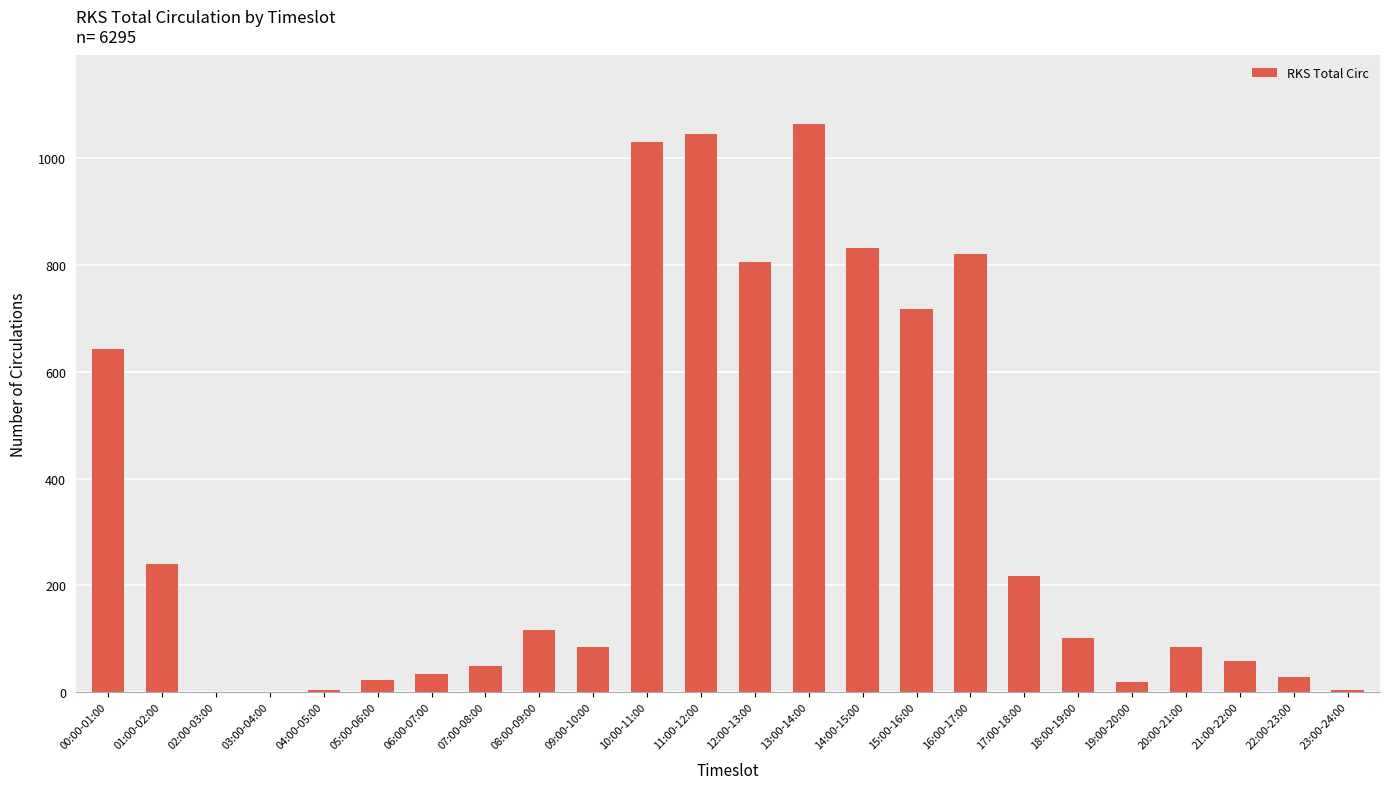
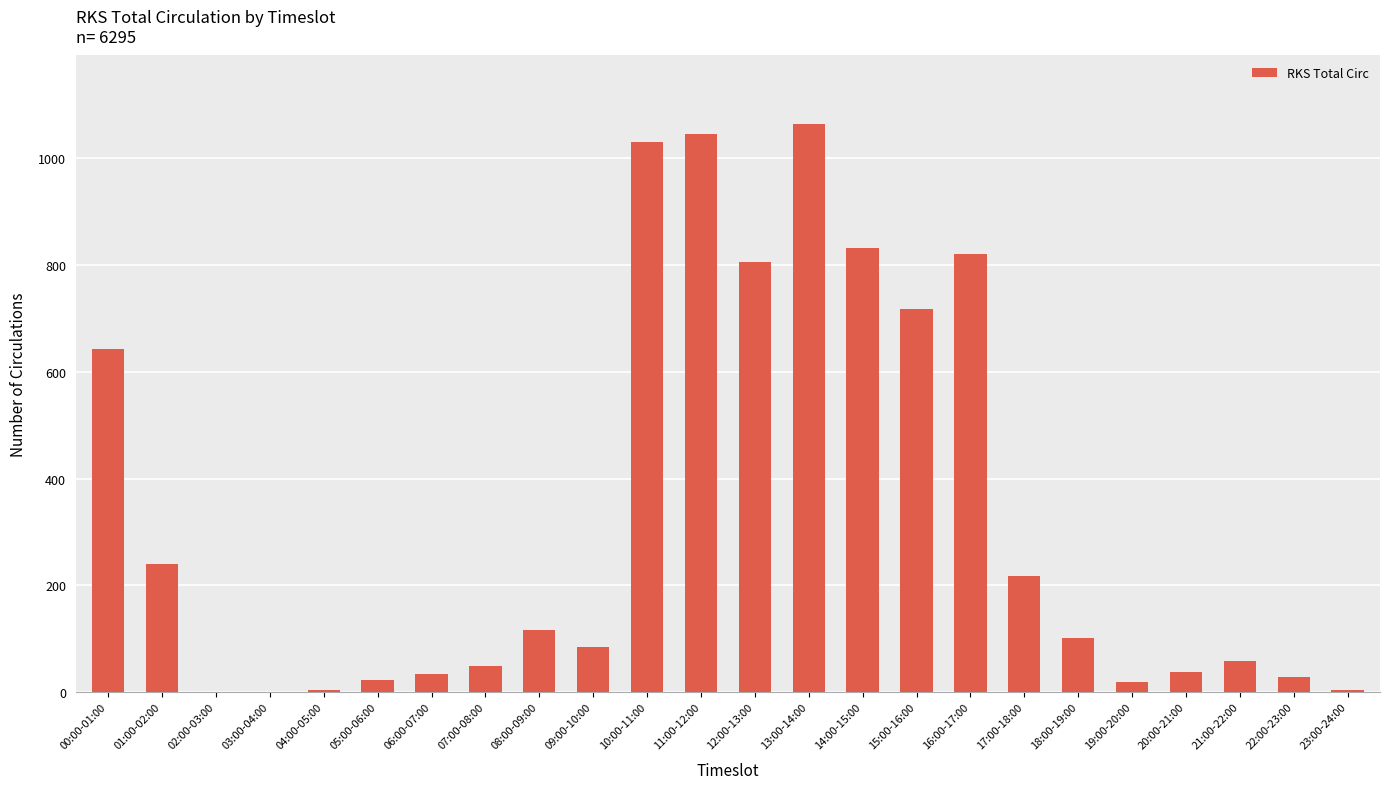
  {
    "00:00-01:00": 640,
    "01:00-02:00": 240,
    "02:00-03:00": 0,
    "03:00-04:00": 0,
    "05:00-06:00": 20,
    "06:00-07:00": 30,
    "07:00-08:00": 50,
    "08:00-09:00": 120,
    "09:00-10:00": 80,
    "10:00-11:00": 1030,
    "11:00-12:00": 1050,
    "12:00-13:00": 810,
    "13:00-14:00": 1070,
    "14:00-15:00": 830,
    "15:00-16:00": 720,
    "16:00-17:00": 820,
    "17:00-18:00": 220,
    "18:00-19:00": 100,
    "19:00-20:00": 20,
-   "20:00-21:00": 90,
+   "20:00-21:00": 40,
    "21:00-22:00": 60,
    "22:00-23:00": 30
  }
